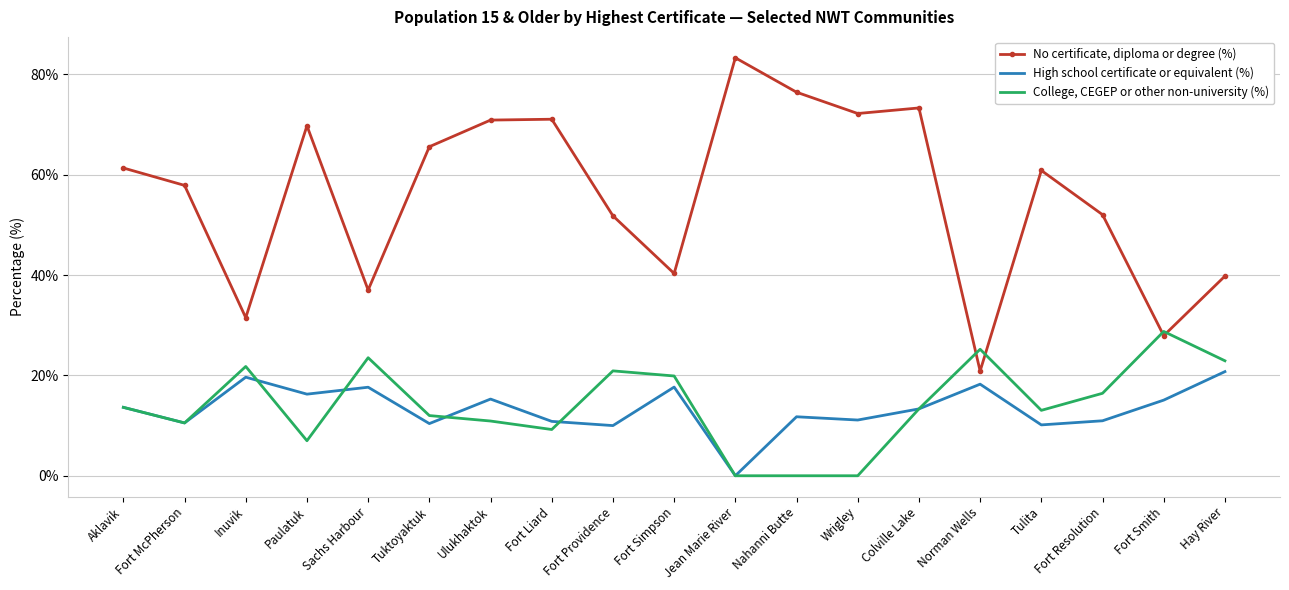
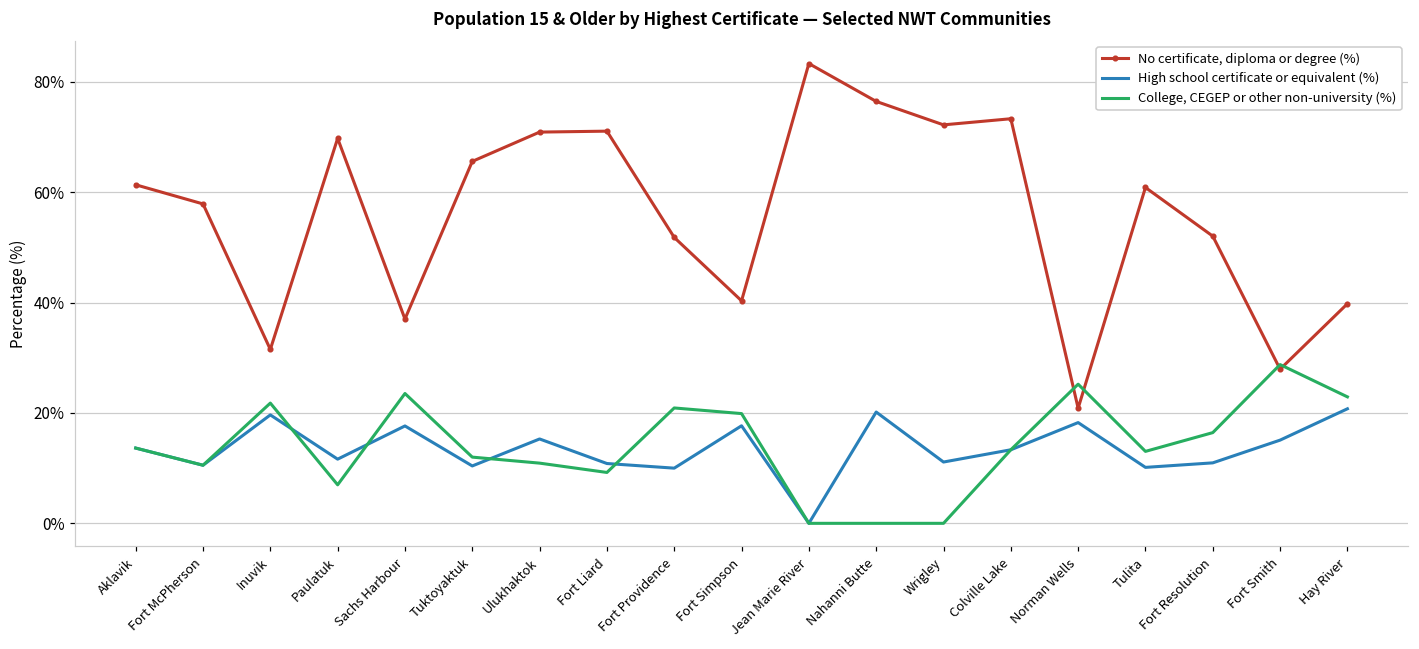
  {
    "No certificate, diploma or degree (%)": {
      "Aklavik": "61%",
      "Fort McPherson": "58%",
      "Inuvik": "32%",
      "Paulatuk": "70%",
      "Sachs Harbour": "37%",
      "Tuktoyaktuk": "66%",
      "Ulukhaktok": "71%",
      "Fort Liard": "71%",
      "Fort Providence": "52%",
      "Fort Simpson": "40%",
      "Jean Marie River": "83%",
      "Nahanni Butte": "76%",
      "Wrigley": "72%",
      "Colville Lake": "73%",
      "Norman Wells": "21%",
      "Tulita": "61%",
      "Fort Resolution": "52%",
      "Fort Smith": "28%",
      "Hay River": "40%"
    },
    "High school certificate or equivalent (%)": {
      "Inuvik": "20%",
-     "Paulatuk": "16%",
+     "Paulatuk": "12%",
      "Sachs Harbour": "18%",
      "Tuktoyaktuk": "10%",
      "Ulukhaktok": "15%",
      "Fort Liard": "11%",
      "Fort Providence": "10%",
      "Fort Simpson": "18%",
-     "Nahanni Butte": "12%",
+     "Nahanni Butte": "20%",
      "Wrigley": "11%",
      "Norman Wells": "18%",
      "Tulita": "10%",
      "Fort Resolution": "11%",
      "Fort Smith": "15%",
      "Hay River": "21%"
    },
    "College, CEGEP or other non-university (%)": {
      "Inuvik": "22%",
      "Paulatuk": "7%",
      "Sachs Harbour": "24%",
      "Tuktoyaktuk": "12%",
      "Ulukhaktok": "11%",
      "Fort Liard": "9%",
      "Fort Providence": "21%",
      "Fort Simpson": "20%",
      "Nahanni Butte": "0%",
      "Wrigley": "0%",
      "Norman Wells": "25%",
      "Tulita": "13%",
      "Fort Resolution": "16%",
      "Fort Smith": "29%",
      "Hay River": "23%"
    }
  }
